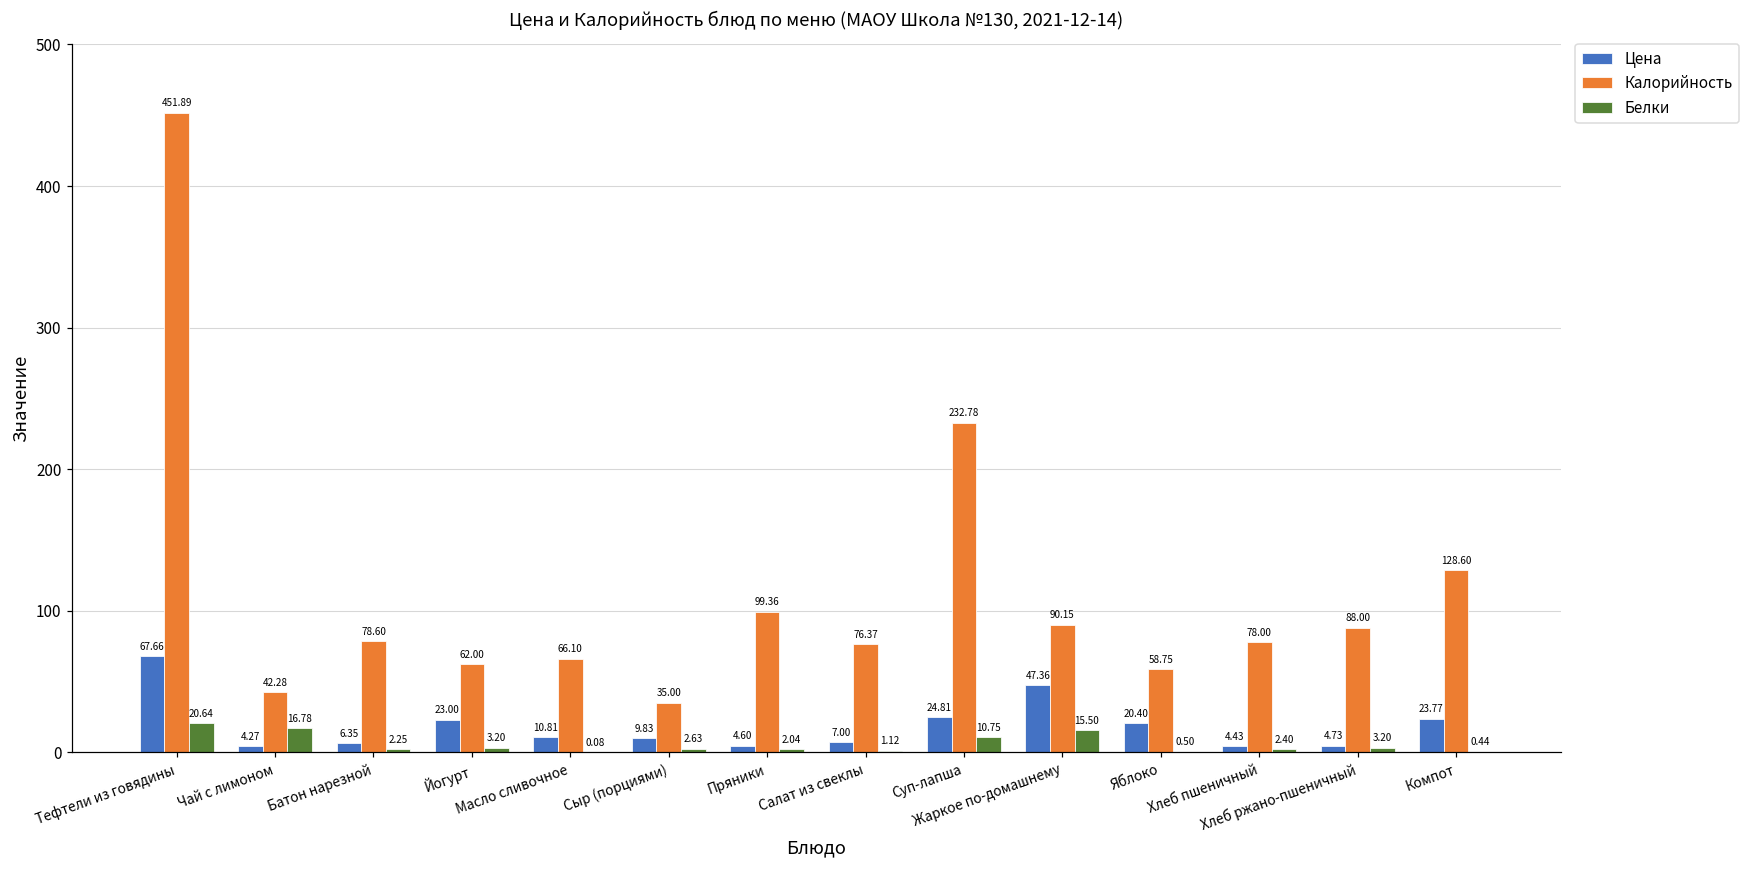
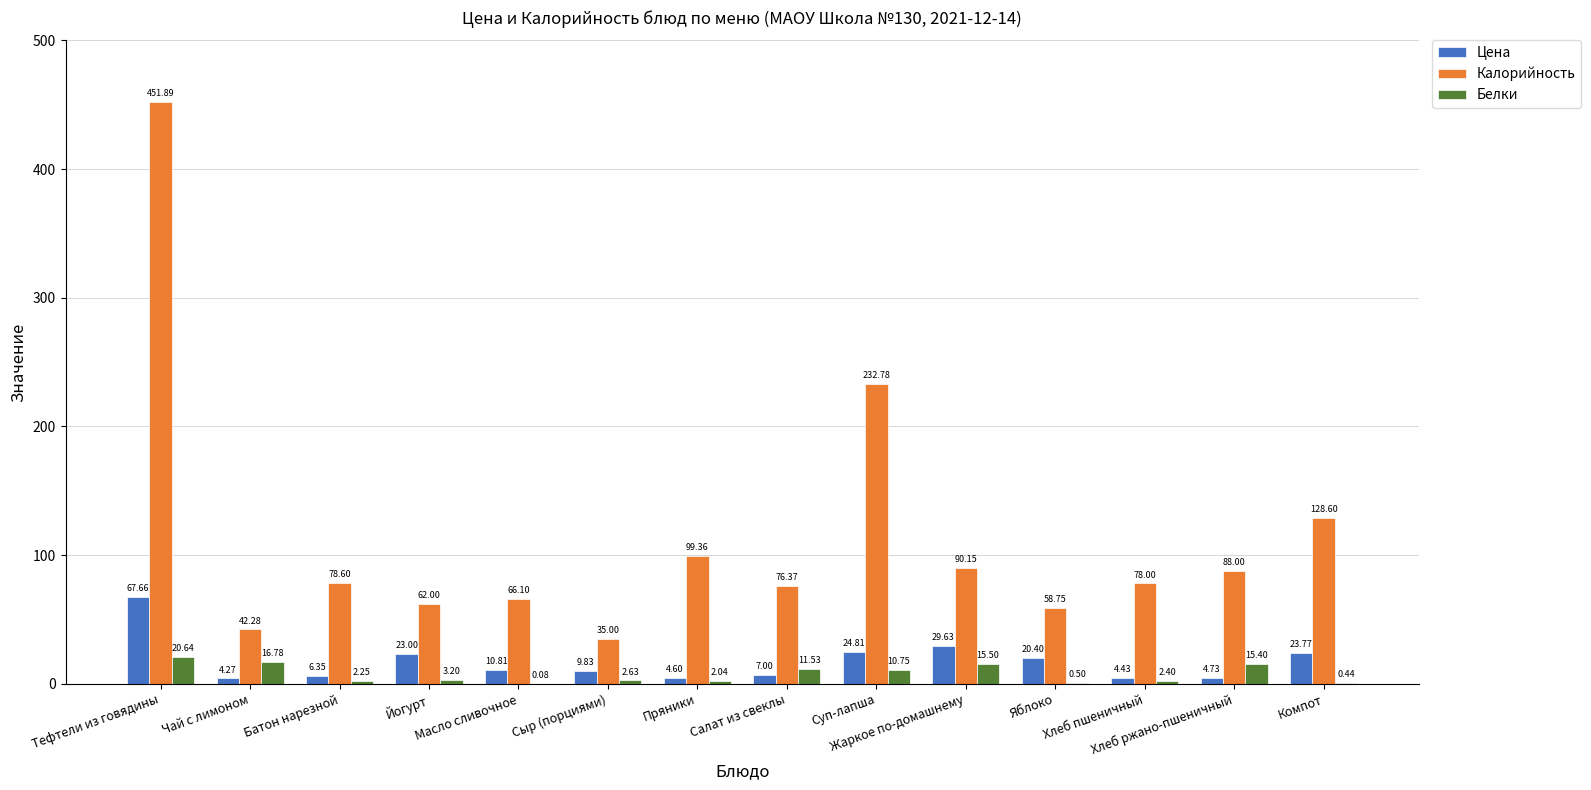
  {
    "Цена": {
      "Тефтели из говядины": 67.66,
      "Чай с лимоном": 4.27,
      "Батон нарезной": 6.35,
      "Йогурт": 23.00,
      "Масло сливочное": 10.81,
      "Сыр (порциями)": 9.83,
      "Пряники": 4.60,
      "Салат из свеклы": 7.00,
      "Суп-лапша": 24.81,
-     "Жаркое по-домашнему": 47.36,
+     "Жаркое по-домашнему": 29.63,
      "Яблоко": 20.40,
      "Хлеб пшеничный": 4.43,
      "Хлеб ржано-пшеничный": 4.73,
      "Компот": 23.77
    },
    "Калорийность": {
      "Тефтели из говядины": 451.89,
      "Чай с лимоном": 42.28,
      "Батон нарезной": 78.60,
      "Йогурт": 62.00,
      "Масло сливочное": 66.10,
      "Сыр (порциями)": 35.00,
      "Пряники": 99.36,
      "Салат из свеклы": 76.37,
      "Суп-лапша": 232.78,
      "Жаркое по-домашнему": 90.15,
      "Яблоко": 58.75,
      "Хлеб пшеничный": 78.00,
      "Хлеб ржано-пшеничный": 88.00,
      "Компот": 128.60
    },
    "Белки": {
      "Тефтели из говядины": 20.64,
      "Чай с лимоном": 16.78,
      "Батон нарезной": 2.25,
      "Йогурт": 3.20,
      "Масло сливочное": 0.08,
      "Сыр (порциями)": 2.63,
      "Пряники": 2.04,
-     "Салат из свеклы": 1.12,
+     "Салат из свеклы": 11.53,
      "Суп-лапша": 10.75,
      "Жаркое по-домашнему": 15.50,
      "Яблоко": 0.50,
      "Хлеб пшеничный": 2.40,
-     "Хлеб ржано-пшеничный": 3.20,
+     "Хлеб ржано-пшеничный": 15.40,
      "Компот": 0.44
    }
  }
